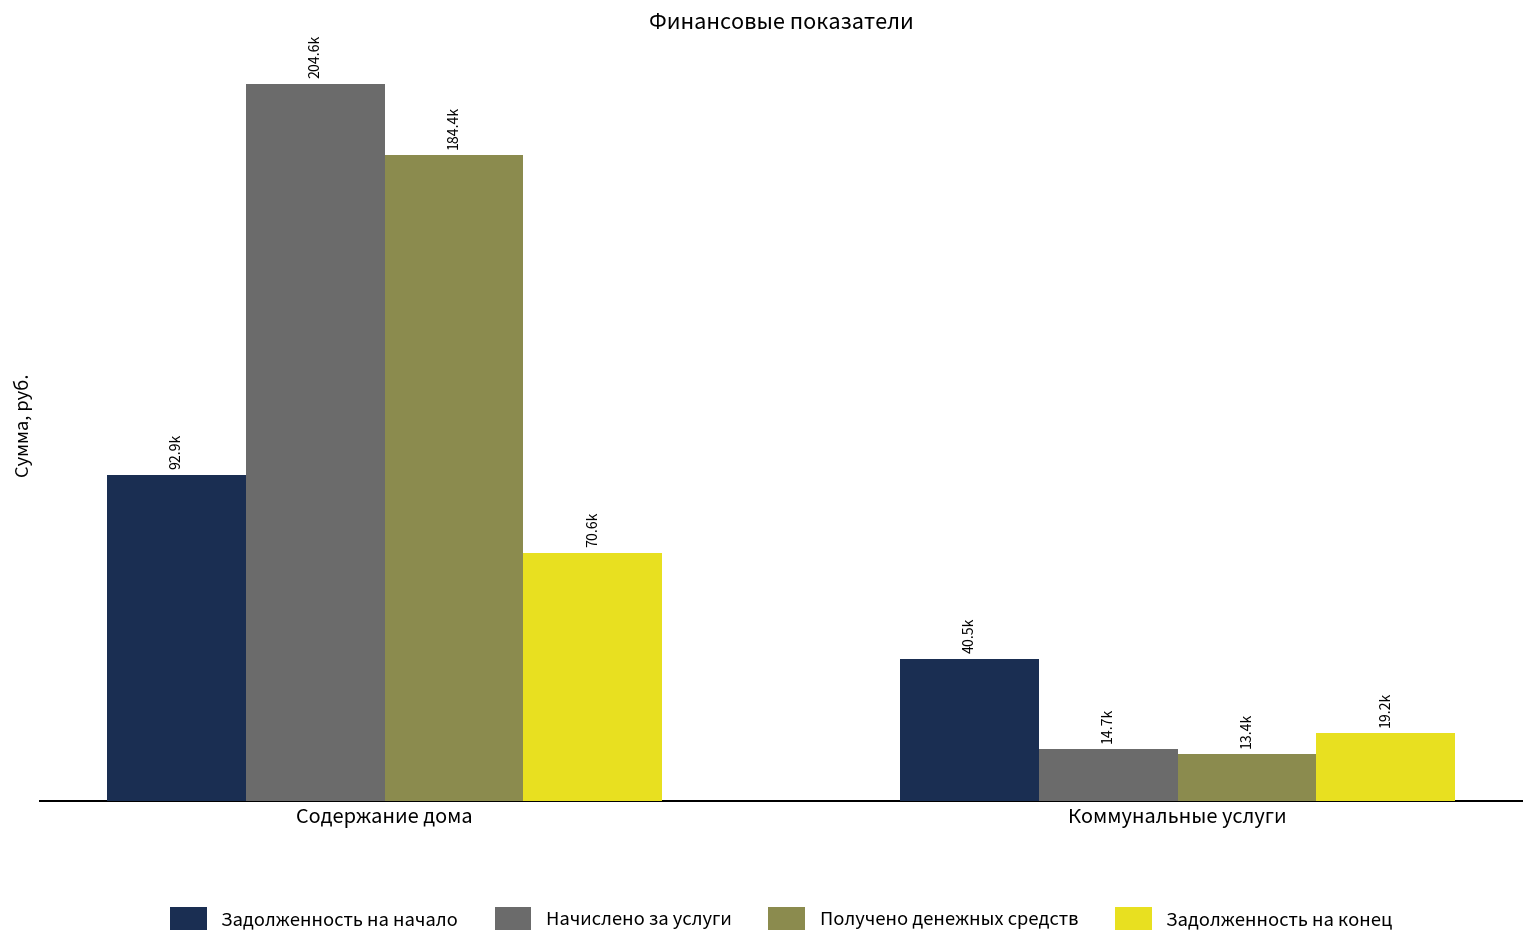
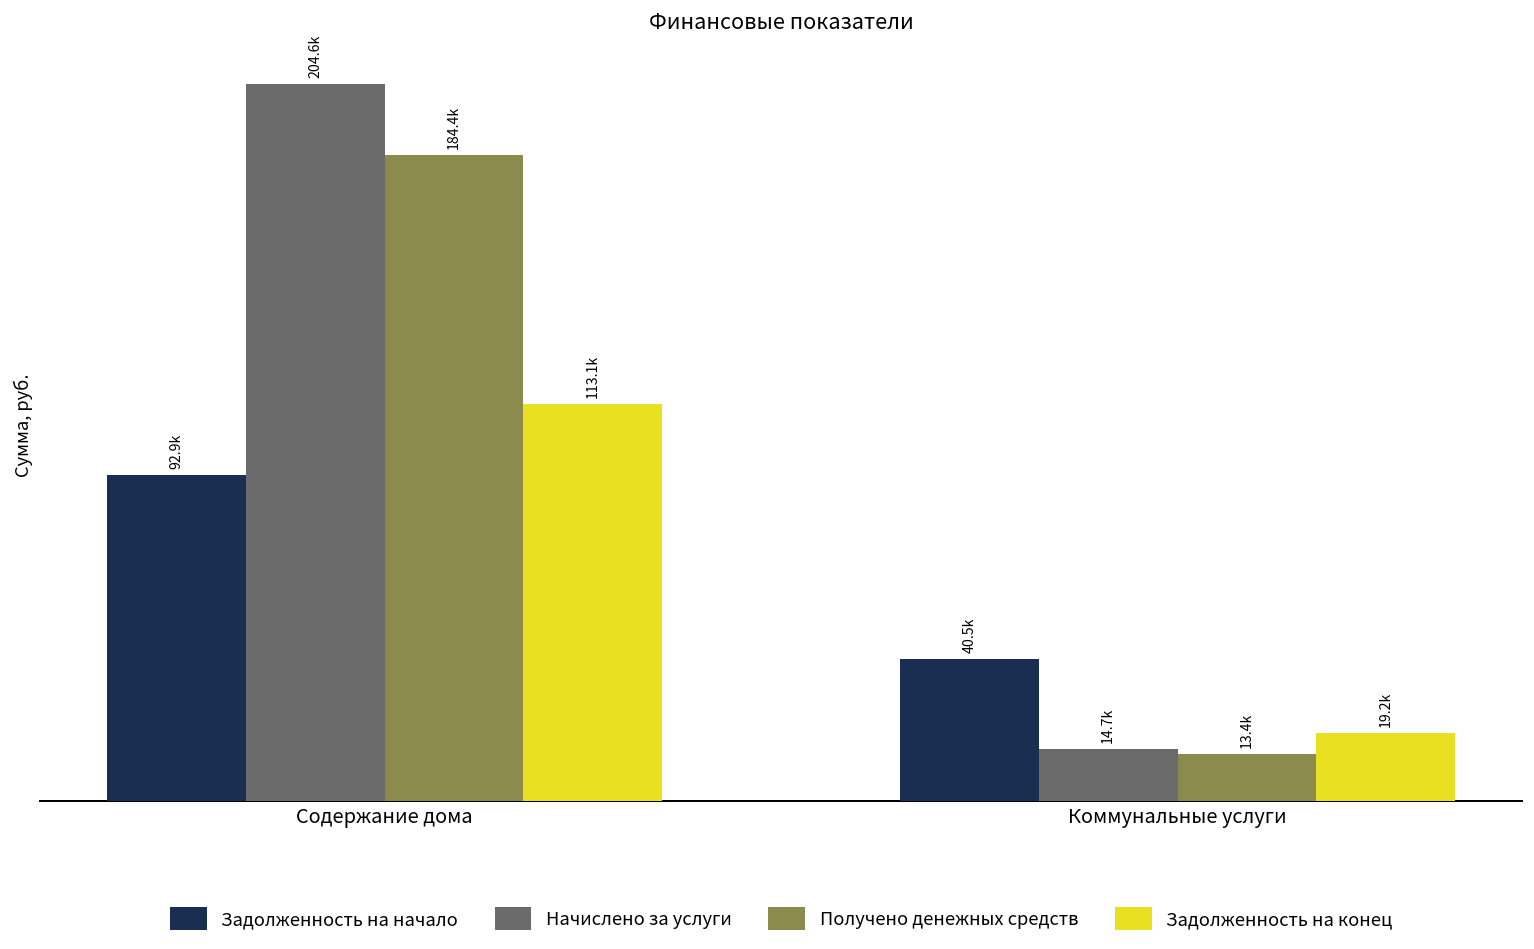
  {
    "Задолженность на начало": {
      "Содержание дома": "92.9k",
      "Коммунальные услуги": "40.5k"
    },
    "Задолженность на конец": {
-     "Содержание дома": "70.6k",
+     "Содержание дома": "113.1k",
      "Коммунальные услуги": "19.2k"
    }
  }
